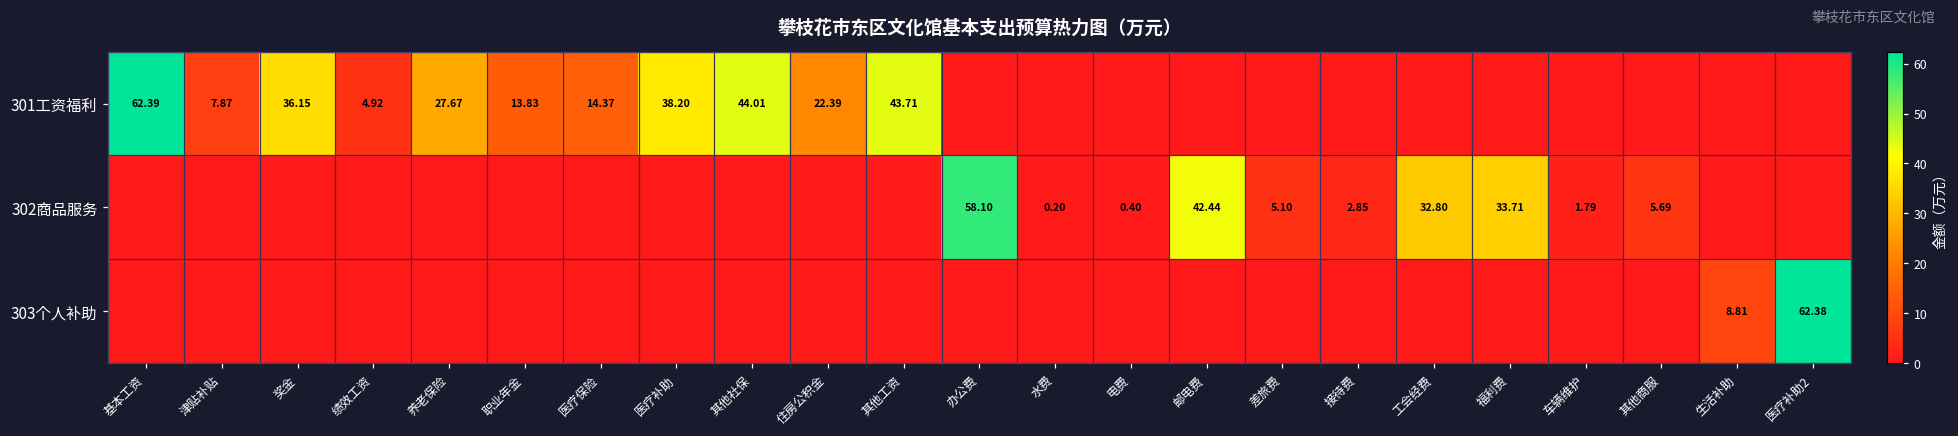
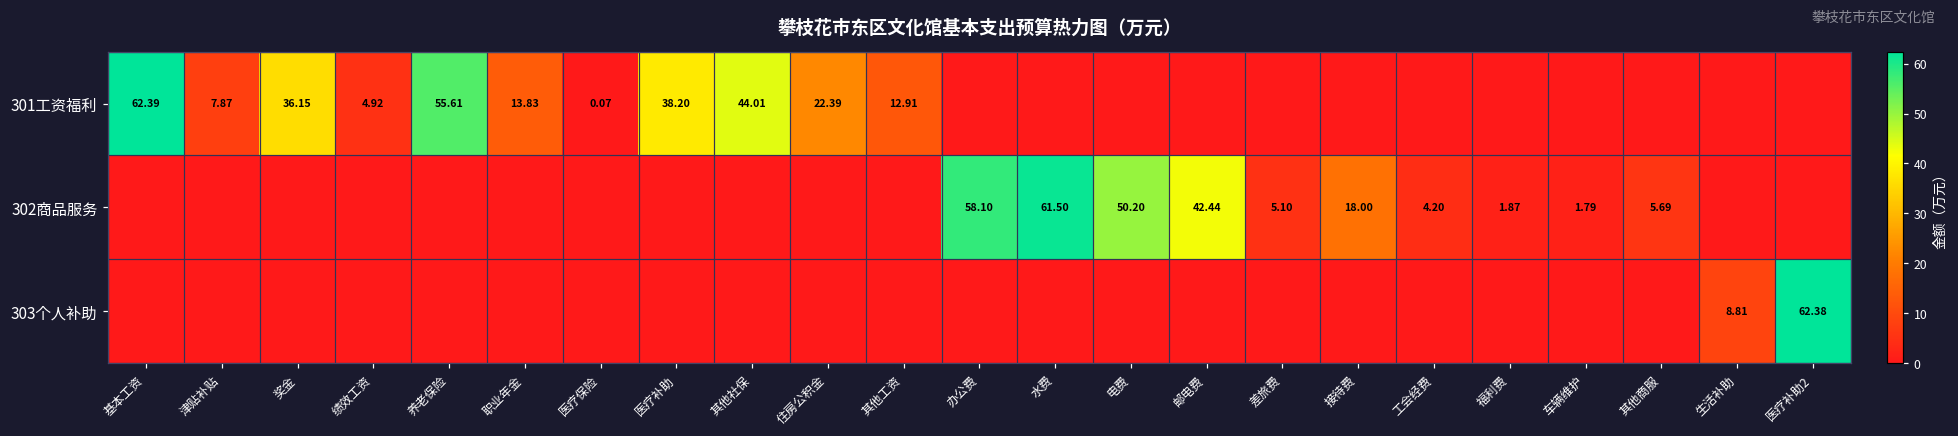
  {
    "301工资福利": {
      "基本工资": 62.39,
      "津贴补贴": 7.87,
      "奖金": 36.15,
      "绩效工资": 4.92,
-     "养老保险": 27.67,
+     "养老保险": 55.61,
      "职业年金": 13.83,
-     "医疗保险": 14.37,
+     "医疗保险": 0.07,
      "医疗补助": 38.20,
      "其他社保": 44.01,
      "住房公积金": 22.39,
-     "其他工资": 43.71
+     "其他工资": 12.91
    },
    "302商品服务": {
      "办公费": 58.10,
-     "水费": 0.20,
-     "电费": 0.40,
+     "水费": 61.50,
+     "电费": 50.20,
      "邮电费": 42.44,
      "差旅费": 5.10,
-     "接待费": 2.85,
-     "工会经费": 32.80,
-     "福利费": 33.71,
+     "接待费": 18.00,
+     "工会经费": 4.20,
+     "福利费": 1.87,
      "车辆维护": 1.79,
      "其他商服": 5.69
    },
    "303个人补助": {
      "生活补助": 8.81,
      "医疗补助2": 62.38
    }
  }
